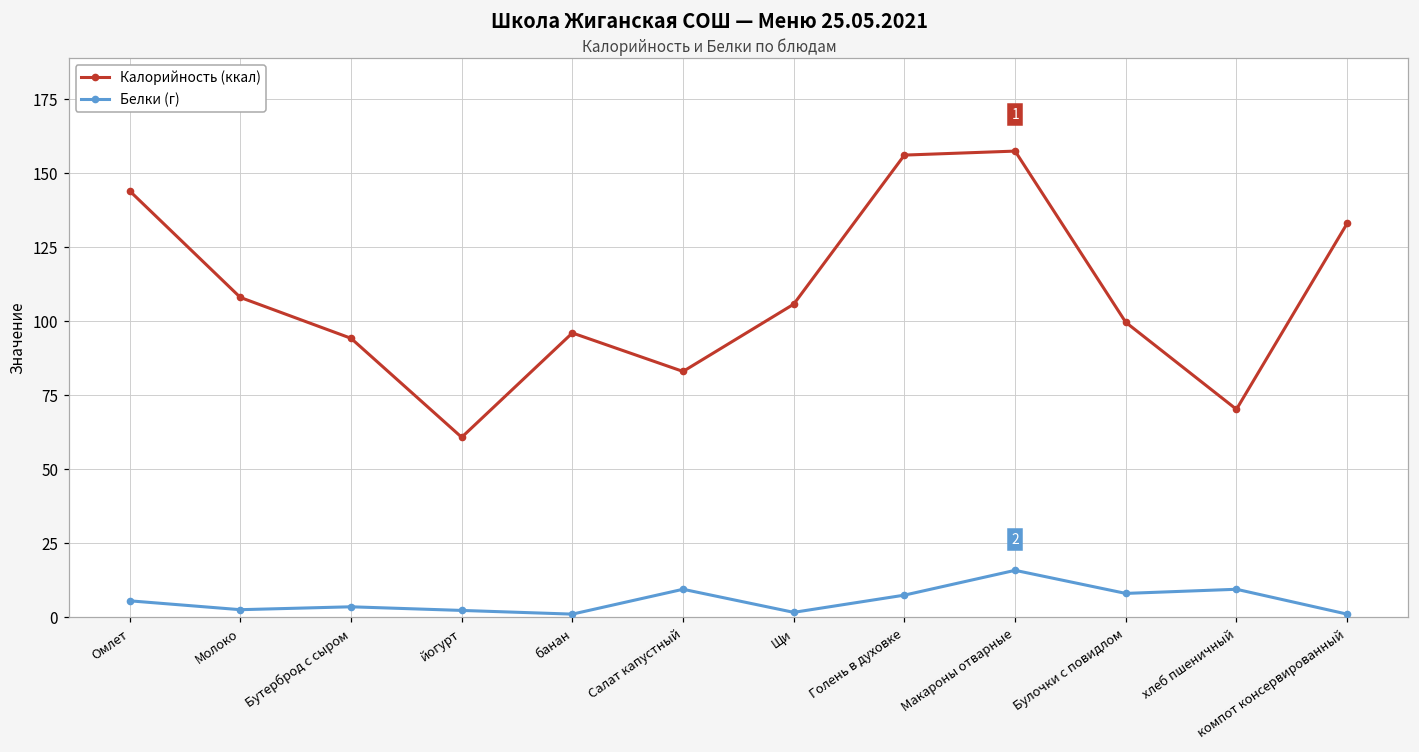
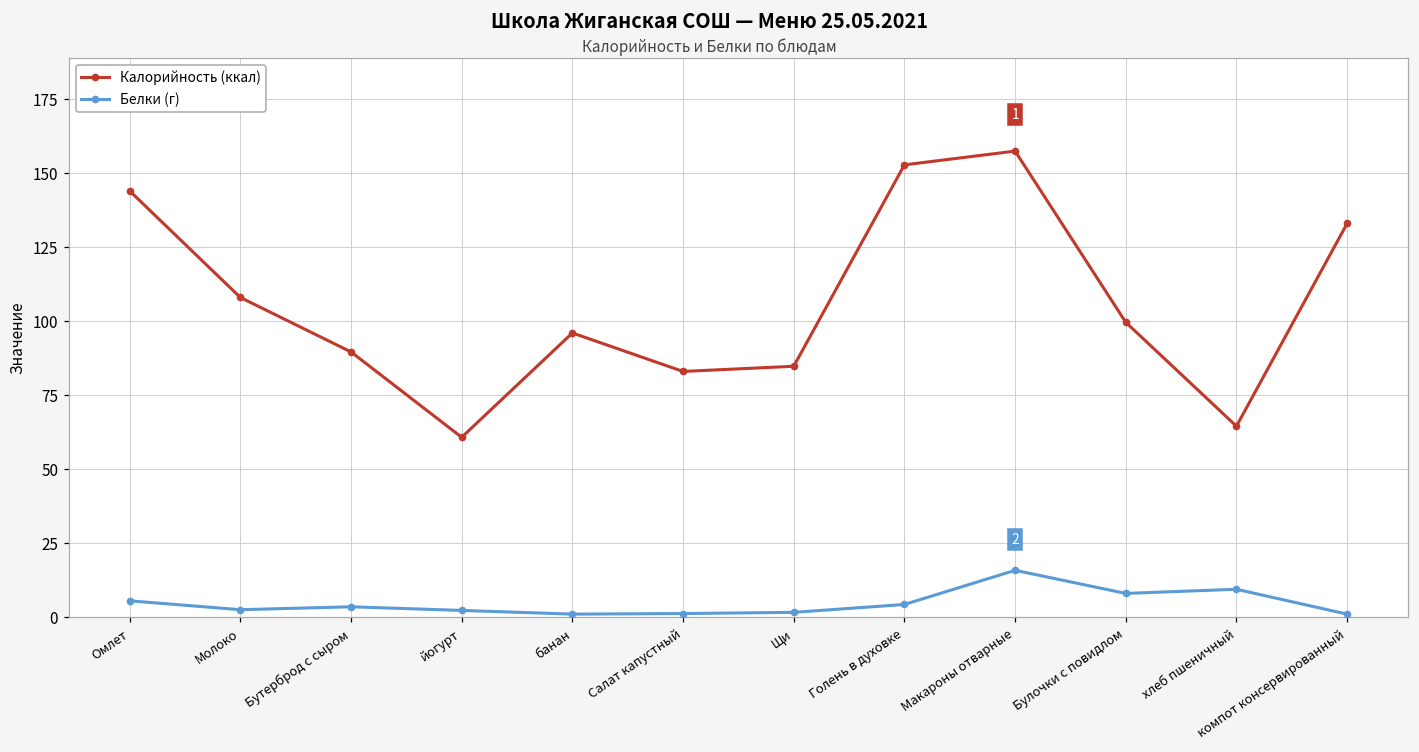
  {
    "Калорийность (ккал)": {
      "Омлет": 144,
      "Молоко": 108,
-     "Бутерброд с сыром": 94,
+     "Бутерброд с сыром": 90,
      "йогурт": 61,
      "банан": 96,
      "Салат капустный": 83,
-     "Щи": 106,
-     "Голень в духовке": 156,
+     "Щи": 85,
+     "Голень в духовке": 153,
      "Макароны отварные": 157,
      "Булочки с повидлом": 100,
-     "хлеб пшеничный": 70,
+     "хлеб пшеничный": 65,
      "компот консервированный": 133
    },
    "Белки (г)": {
      "Омлет": 6,
      "Молоко": 3,
      "Бутерброд с сыром": 3,
      "йогурт": 2,
      "банан": 1,
-     "Салат капустный": 9,
+     "Салат капустный": 1,
      "Щи": 2,
-     "Голень в духовке": 7,
+     "Голень в духовке": 4,
      "Булочки с повидлом": 8,
      "хлеб пшеничный": 9,
      "компот консервированный": 1
    }
  }
